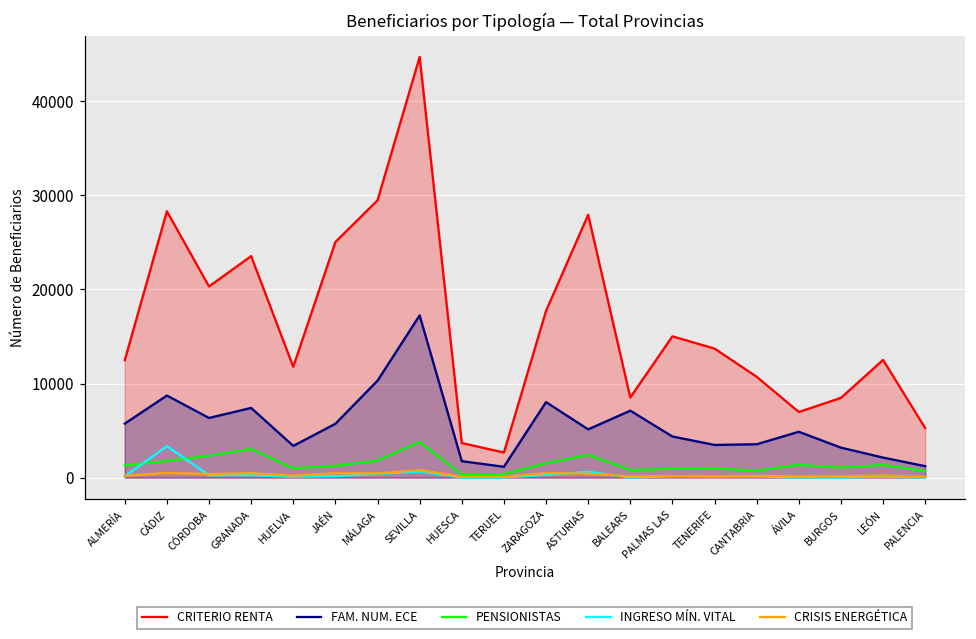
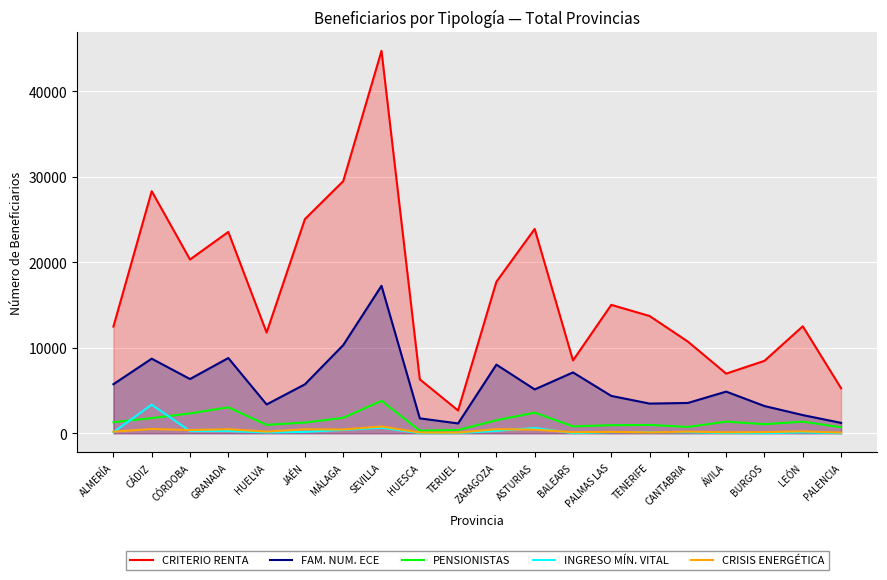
  {
    "CRITERIO RENTA": {
      "ALMERÍA": 12000,
      "CÁDIZ": 28000,
      "CÓRDOBA": 20000,
      "GRANADA": 24000,
      "HUELVA": 12000,
      "JAÉN": 25000,
      "MÁLAGA": 29000,
      "SEVILLA": 45000,
-     "HUESCA": 4000,
+     "HUESCA": 6000,
      "TERUEL": 3000,
      "ZARAGOZA": 18000,
-     "ASTURIAS": 28000,
+     "ASTURIAS": 24000,
      "BALEARS": 9000,
      "PALMAS LAS": 15000,
      "TENERIFE": 14000,
      "CANTABRIA": 11000,
      "ÁVILA": 7000,
      "BURGOS": 8000,
      "LEÓN": 13000,
      "PALENCIA": 5000
    },
    "FAM. NUM. ECE": {
      "ALMERÍA": 6000,
      "CÁDIZ": 9000,
      "CÓRDOBA": 6000,
-     "GRANADA": 7000,
+     "GRANADA": 9000,
      "HUELVA": 3000,
      "JAÉN": 6000,
      "MÁLAGA": 10000,
      "SEVILLA": 17000,
      "HUESCA": 2000,
      "TERUEL": 1000,
      "ZARAGOZA": 8000,
      "ASTURIAS": 5000,
      "BALEARS": 7000,
      "PALMAS LAS": 4000,
      "TENERIFE": 3000,
      "CANTABRIA": 4000,
      "ÁVILA": 5000,
      "BURGOS": 3000,
      "LEÓN": 2000,
      "PALENCIA": 1000
    },
    "PENSIONISTAS": {
      "ALMERÍA": 1000,
      "CÁDIZ": 2000,
      "CÓRDOBA": 2000,
      "GRANADA": 3000,
      "HUELVA": 1000,
      "JAÉN": 1000,
      "MÁLAGA": 2000,
      "SEVILLA": 4000,
      "TERUEL": 0,
      "ZARAGOZA": 2000,
      "ASTURIAS": 2000,
      "BALEARS": 1000,
      "PALMAS LAS": 1000,
      "TENERIFE": 1000,
      "CANTABRIA": 1000,
      "ÁVILA": 1000,
      "BURGOS": 1000,
      "LEÓN": 1000,
      "PALENCIA": 1000
    },
    "INGRESO MÍN. VITAL": {
      "CÁDIZ": 3000,
      "JAÉN": 0
    },
    "CRISIS ENERGÉTICA": {
      "CÁDIZ": 1000,
      "JAÉN": 0
    }
  }
